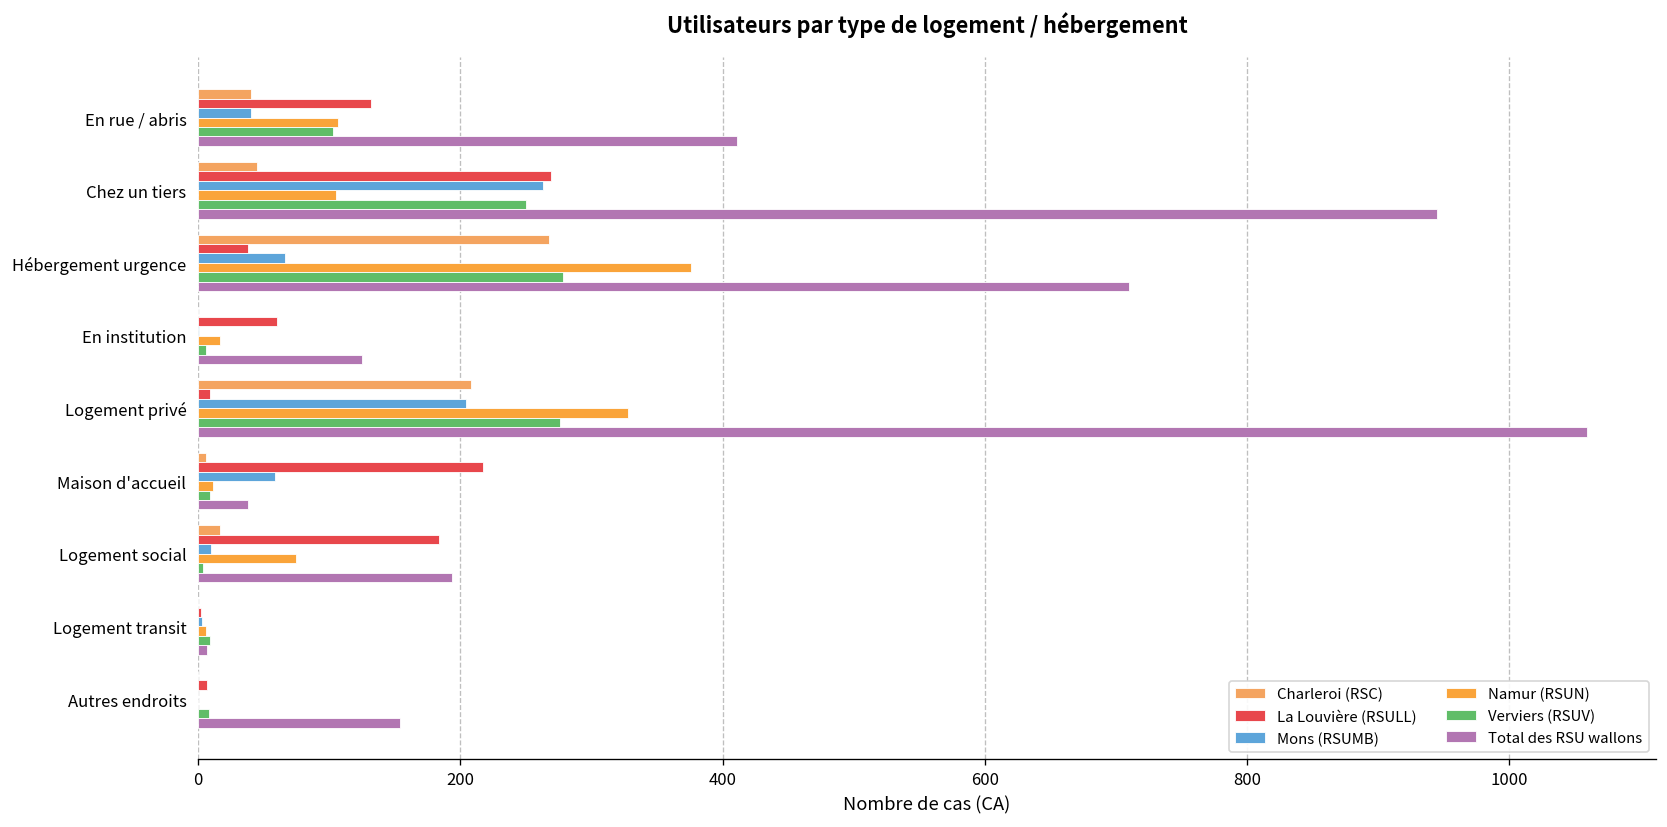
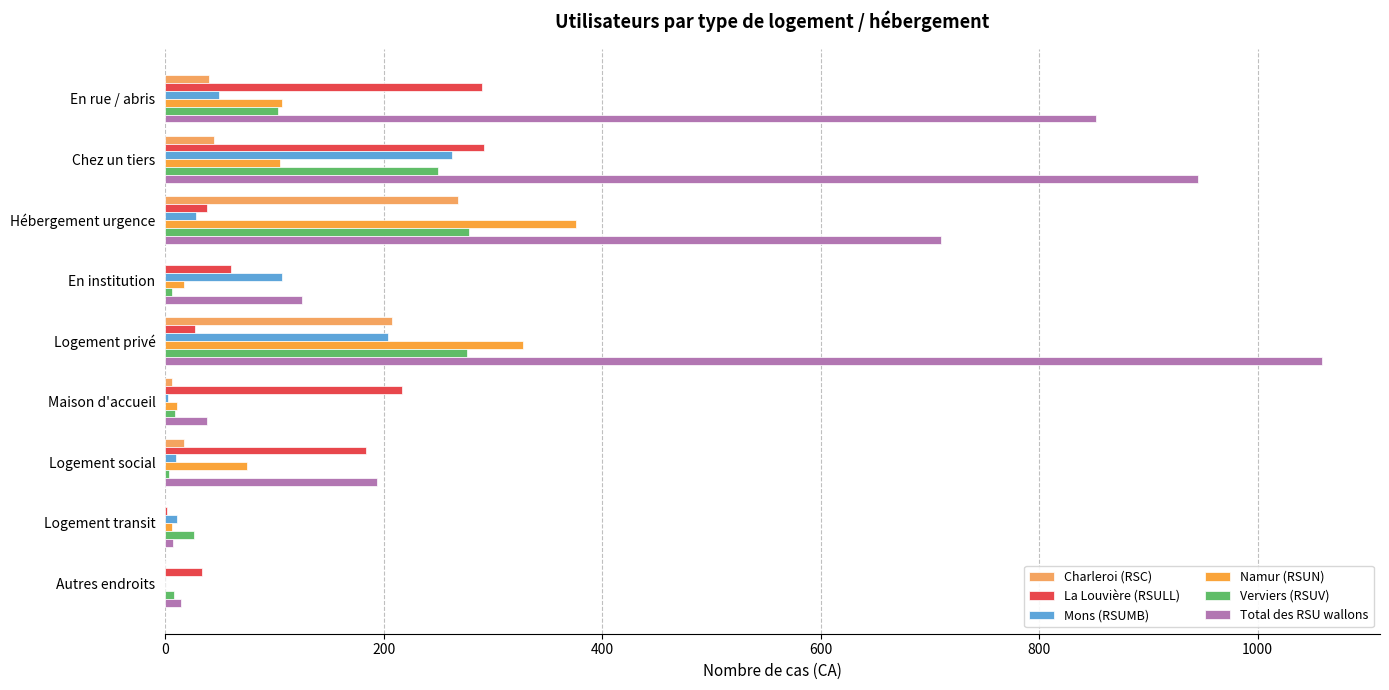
  {
    "La Louvière (RSULL)": {
-     "En rue / abris": 132,
-     "Chez un tiers": 269,
+     "En rue / abris": 290,
+     "Chez un tiers": 292,
      "Hébergement urgence": 38,
      "En institution": 60,
-     "Logement privé": 9,
+     "Logement privé": 27,
      "Maison d'accueil": 217,
      "Logement social": 184,
-     "Autres endroits": 7
+     "Autres endroits": 34
    },
    "Mons (RSUMB)": {
-     "En rue / abris": 40,
+     "En rue / abris": 49,
      "Chez un tiers": 263,
-     "Hébergement urgence": 66,
-     "En institution": 1,
+     "Hébergement urgence": 28,
+     "En institution": 107,
      "Logement privé": 204,
-     "Maison d'accueil": 59,
+     "Maison d'accueil": 3,
      "Logement social": 10,
-     "Logement transit": 3,
+     "Logement transit": 11,
      "Autres endroits": 0
    },
    "Verviers (RSUV)": {
      "En rue / abris": 103,
      "Chez un tiers": 250,
      "Hébergement urgence": 278,
      "En institution": 6,
      "Logement privé": 276,
      "Maison d'accueil": 9,
      "Logement social": 4,
-     "Logement transit": 9,
+     "Logement transit": 26,
      "Autres endroits": 8
    },
    "Total des RSU wallons": {
-     "En rue / abris": 411,
+     "En rue / abris": 852,
      "Chez un tiers": 945,
      "Hébergement urgence": 710,
      "En institution": 125,
      "Logement privé": 1059,
      "Maison d'accueil": 38,
      "Logement social": 194,
      "Logement transit": 7,
-     "Autres endroits": 154
+     "Autres endroits": 15
    }
  }
